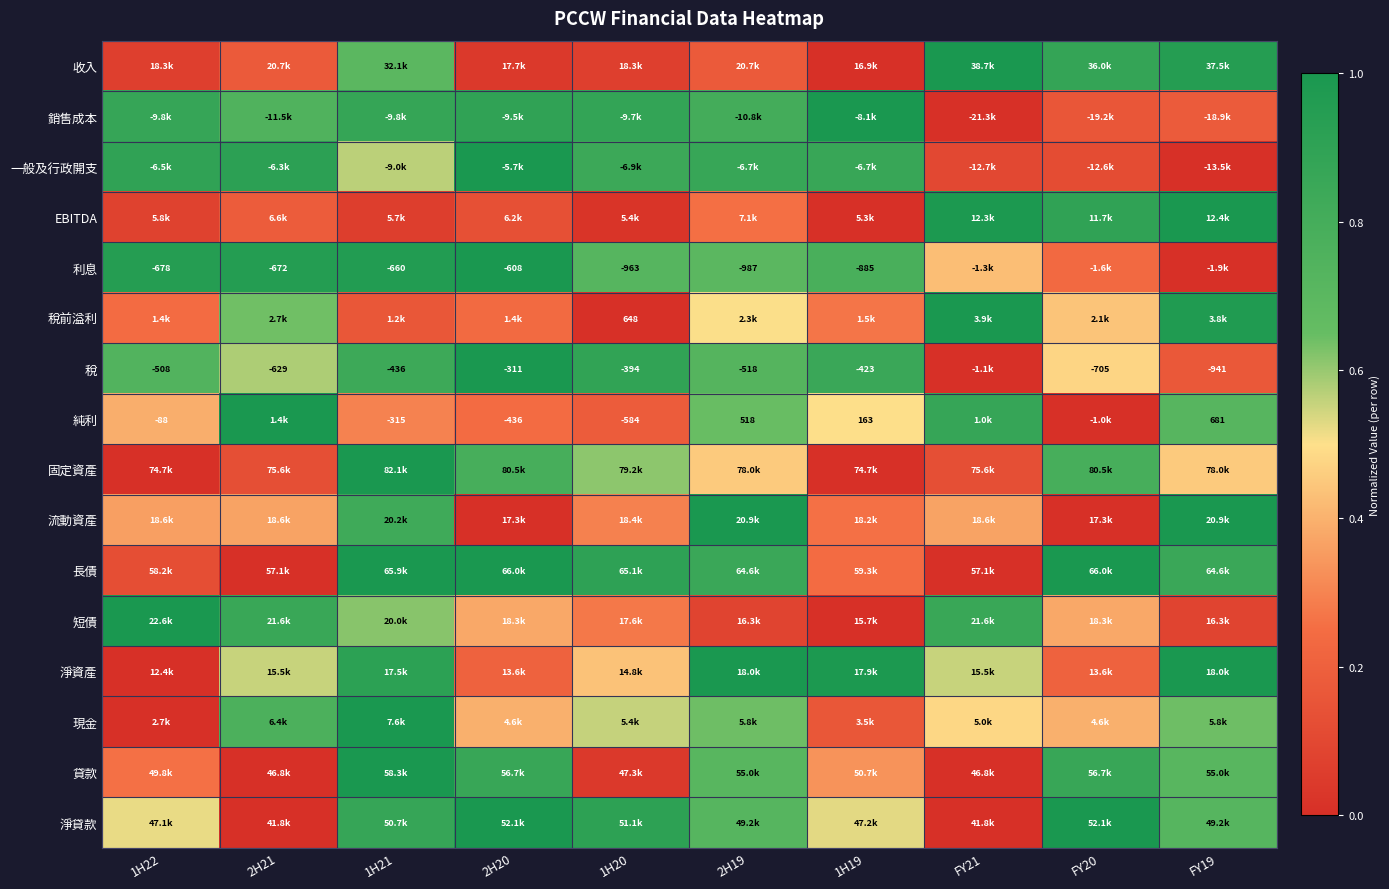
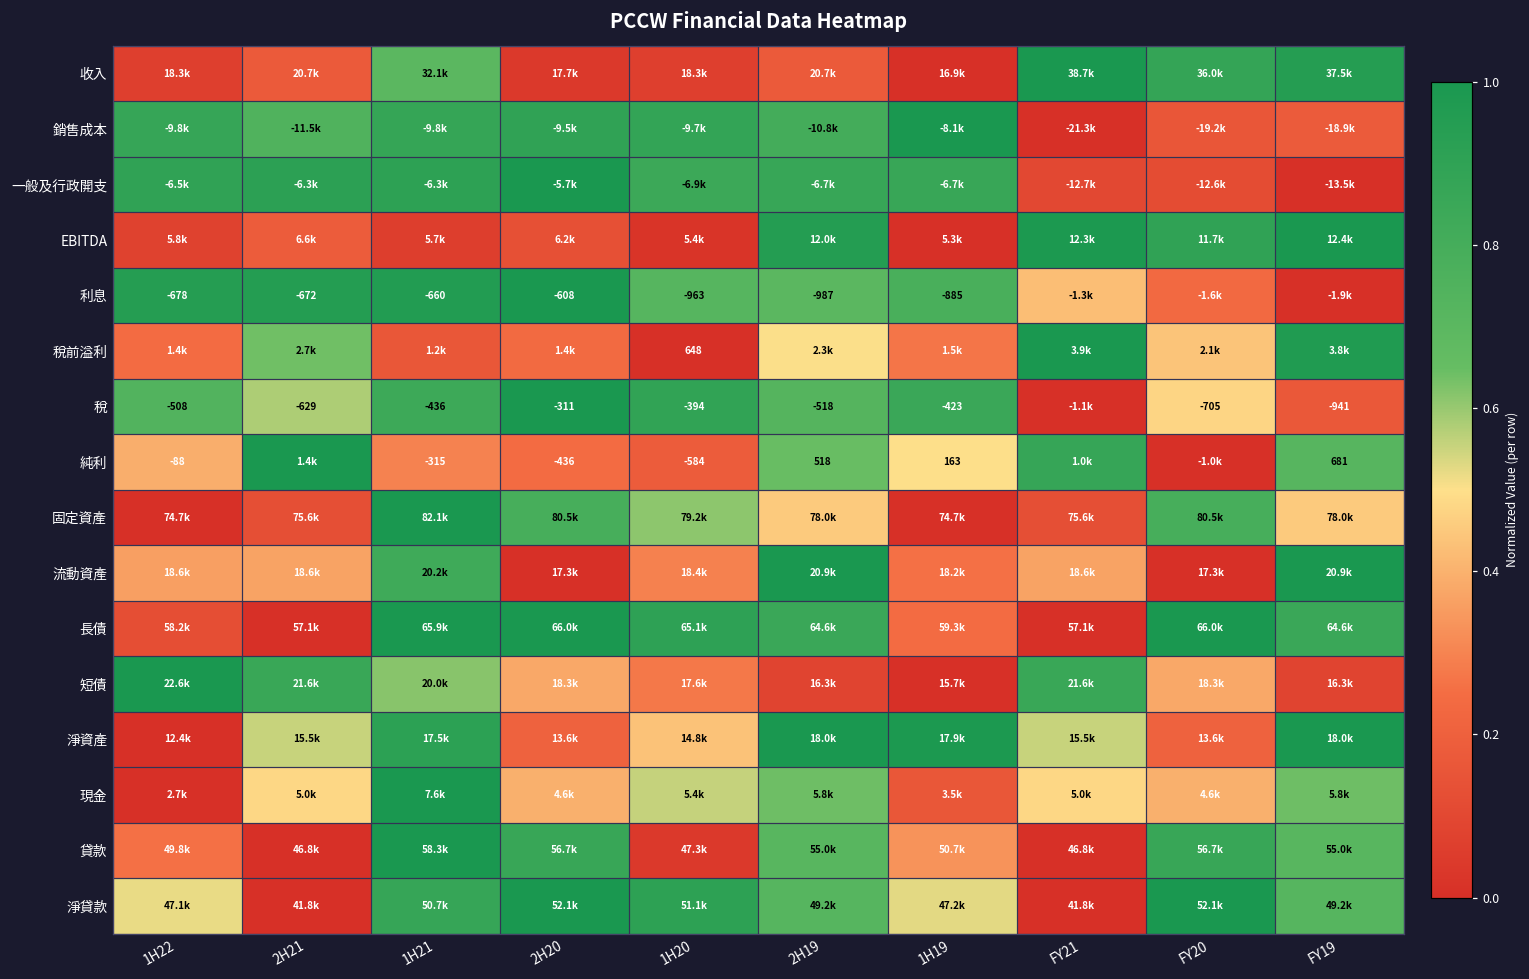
  {
    "收入": {
      "1H22": "18.3k",
      "2H21": "20.7k",
      "1H21": "32.1k",
      "2H20": "17.7k",
      "1H20": "18.3k",
      "2H19": "20.7k",
      "1H19": "16.9k",
      "FY21": "38.7k",
      "FY20": "36.0k",
      "FY19": "37.5k"
    },
    "銷售成本": {
      "1H22": "-9.8k",
      "2H21": "-11.5k",
      "1H21": "-9.8k",
      "2H20": "-9.5k",
      "1H20": "-9.7k",
      "2H19": "-10.8k",
      "1H19": "-8.1k",
      "FY21": "-21.3k",
      "FY20": "-19.2k",
      "FY19": "-18.9k"
    },
    "一般及行政開支": {
      "1H22": "-6.5k",
      "2H21": "-6.3k",
-     "1H21": "-9.0k",
+     "1H21": "-6.3k",
      "2H20": "-5.7k",
      "1H20": "-6.9k",
      "2H19": "-6.7k",
      "1H19": "-6.7k",
      "FY21": "-12.7k",
      "FY20": "-12.6k",
      "FY19": "-13.5k"
    },
    "EBITDA": {
      "1H22": "5.8k",
      "2H21": "6.6k",
      "1H21": "5.7k",
      "2H20": "6.2k",
      "1H20": "5.4k",
-     "2H19": "7.1k",
+     "2H19": "12.0k",
      "1H19": "5.3k",
      "FY21": "12.3k",
      "FY20": "11.7k",
      "FY19": "12.4k"
    },
    "利息": {
      "1H22": "-678",
      "2H21": "-672",
      "1H21": "-660",
      "2H20": "-608",
      "1H20": "-963",
      "2H19": "-987",
      "1H19": "-885",
      "FY21": "-1.3k",
      "FY20": "-1.6k",
      "FY19": "-1.9k"
    },
    "稅前溢利": {
      "1H22": "1.4k",
      "2H21": "2.7k",
      "1H21": "1.2k",
      "2H20": "1.4k",
      "1H20": "648",
      "2H19": "2.3k",
      "1H19": "1.5k",
      "FY21": "3.9k",
      "FY20": "2.1k",
      "FY19": "3.8k"
    },
    "稅": {
      "1H22": "-508",
      "2H21": "-629",
      "1H21": "-436",
      "2H20": "-311",
      "1H20": "-394",
      "2H19": "-518",
      "1H19": "-423",
      "FY21": "-1.1k",
      "FY20": "-705",
      "FY19": "-941"
    },
    "純利": {
      "1H22": "-88",
      "2H21": "1.4k",
      "1H21": "-315",
      "2H20": "-436",
      "1H20": "-584",
      "2H19": "518",
      "1H19": "163",
      "FY21": "1.0k",
      "FY20": "-1.0k",
      "FY19": "681"
    },
    "固定資產": {
      "1H22": "74.7k",
      "2H21": "75.6k",
      "1H21": "82.1k",
      "2H20": "80.5k",
      "1H20": "79.2k",
      "2H19": "78.0k",
      "1H19": "74.7k",
      "FY21": "75.6k",
      "FY20": "80.5k",
      "FY19": "78.0k"
    },
    "流動資產": {
      "1H22": "18.6k",
      "2H21": "18.6k",
      "1H21": "20.2k",
      "2H20": "17.3k",
      "1H20": "18.4k",
      "2H19": "20.9k",
      "1H19": "18.2k",
      "FY21": "18.6k",
      "FY20": "17.3k",
      "FY19": "20.9k"
    },
    "長債": {
      "1H22": "58.2k",
      "2H21": "57.1k",
      "1H21": "65.9k",
      "2H20": "66.0k",
      "1H20": "65.1k",
      "2H19": "64.6k",
      "1H19": "59.3k",
      "FY21": "57.1k",
      "FY20": "66.0k",
      "FY19": "64.6k"
    },
    "短債": {
      "1H22": "22.6k",
      "2H21": "21.6k",
      "1H21": "20.0k",
      "2H20": "18.3k",
      "1H20": "17.6k",
      "2H19": "16.3k",
      "1H19": "15.7k",
      "FY21": "21.6k",
      "FY20": "18.3k",
      "FY19": "16.3k"
    },
    "淨資產": {
      "1H22": "12.4k",
      "2H21": "15.5k",
      "1H21": "17.5k",
      "2H20": "13.6k",
      "1H20": "14.8k",
      "2H19": "18.0k",
      "1H19": "17.9k",
      "FY21": "15.5k",
      "FY20": "13.6k",
      "FY19": "18.0k"
    },
    "現金": {
      "1H22": "2.7k",
-     "2H21": "6.4k",
+     "2H21": "5.0k",
      "1H21": "7.6k",
      "2H20": "4.6k",
      "1H20": "5.4k",
      "2H19": "5.8k",
      "1H19": "3.5k",
      "FY21": "5.0k",
      "FY20": "4.6k",
      "FY19": "5.8k"
    },
    "貸款": {
      "1H22": "49.8k",
      "2H21": "46.8k",
      "1H21": "58.3k",
      "2H20": "56.7k",
      "1H20": "47.3k",
      "2H19": "55.0k",
      "1H19": "50.7k",
      "FY21": "46.8k",
      "FY20": "56.7k",
      "FY19": "55.0k"
    },
    "淨貸款": {
      "1H22": "47.1k",
      "2H21": "41.8k",
      "1H21": "50.7k",
      "2H20": "52.1k",
      "1H20": "51.1k",
      "2H19": "49.2k",
      "1H19": "47.2k",
      "FY21": "41.8k",
      "FY20": "52.1k",
      "FY19": "49.2k"
    }
  }
